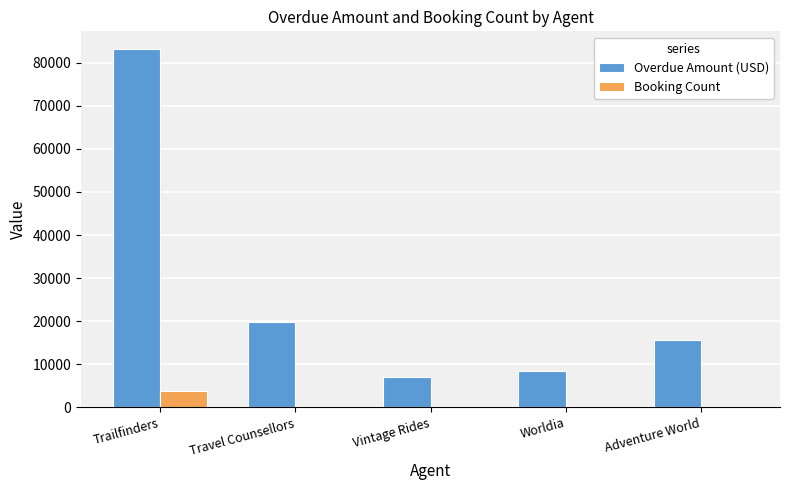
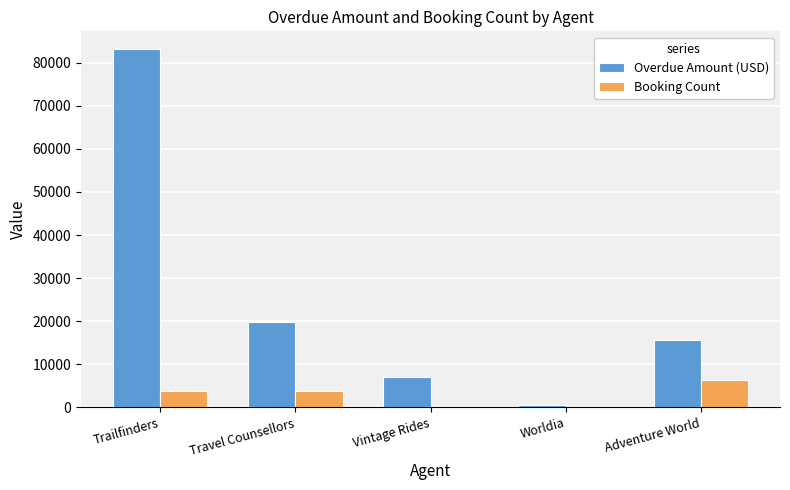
  {
    "Overdue Amount (USD)": {
      "Trailfinders": 83000,
      "Travel Counsellors": 20000,
      "Vintage Rides": 7000,
-     "Worldia": 8000,
+     "Worldia": 1000,
      "Adventure World": 16000
    },
    "Booking Count": {
      "Trailfinders": 4000,
-     "Travel Counsellors": 0,
-     "Adventure World": 0
+     "Travel Counsellors": 4000,
+     "Adventure World": 6000
    }
  }
